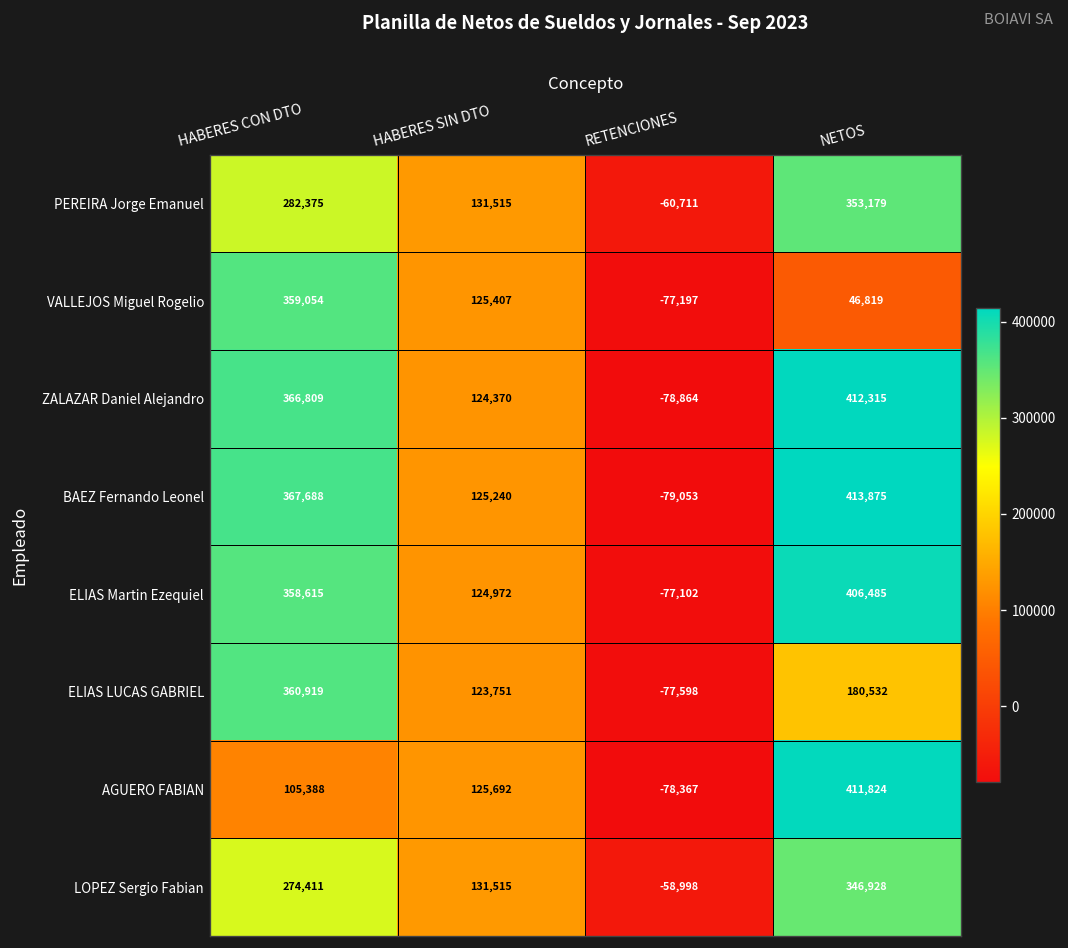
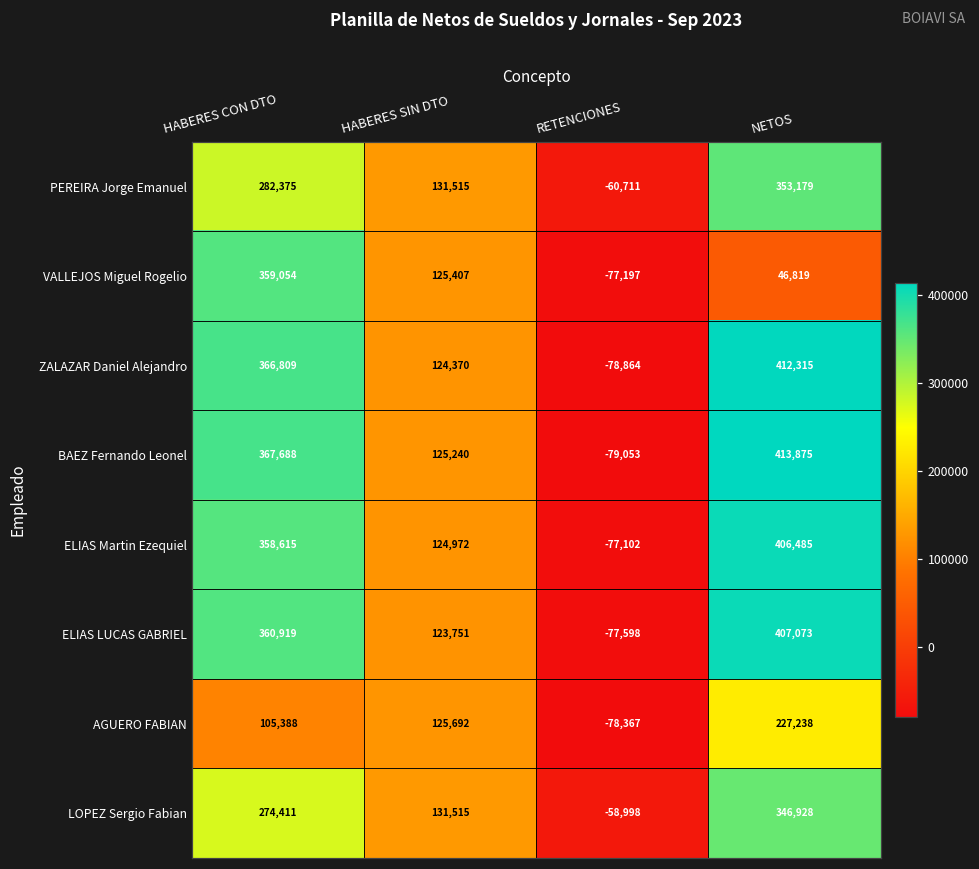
  {
    "PEREIRA Jorge Emanuel": {
      "HABERES CON DTO": "282,375",
      "HABERES SIN DTO": "131,515",
      "RETENCIONES": "-60,711",
      "NETOS": "353,179"
    },
    "VALLEJOS Miguel Rogelio": {
      "HABERES CON DTO": "359,054",
      "HABERES SIN DTO": "125,407",
      "RETENCIONES": "-77,197",
      "NETOS": "46,819"
    },
    "ZALAZAR Daniel Alejandro": {
      "HABERES CON DTO": "366,809",
      "HABERES SIN DTO": "124,370",
      "RETENCIONES": "-78,864",
      "NETOS": "412,315"
    },
    "BAEZ Fernando Leonel": {
      "HABERES CON DTO": "367,688",
      "HABERES SIN DTO": "125,240",
      "RETENCIONES": "-79,053",
      "NETOS": "413,875"
    },
    "ELIAS Martin Ezequiel": {
      "HABERES CON DTO": "358,615",
      "HABERES SIN DTO": "124,972",
      "RETENCIONES": "-77,102",
      "NETOS": "406,485"
    },
    "ELIAS LUCAS GABRIEL": {
      "HABERES CON DTO": "360,919",
      "HABERES SIN DTO": "123,751",
      "RETENCIONES": "-77,598",
-     "NETOS": "180,532"
+     "NETOS": "407,073"
    },
    "AGUERO FABIAN": {
      "HABERES CON DTO": "105,388",
      "HABERES SIN DTO": "125,692",
      "RETENCIONES": "-78,367",
-     "NETOS": "411,824"
+     "NETOS": "227,238"
    },
    "LOPEZ Sergio Fabian": {
      "HABERES CON DTO": "274,411",
      "HABERES SIN DTO": "131,515",
      "RETENCIONES": "-58,998",
      "NETOS": "346,928"
    }
  }
